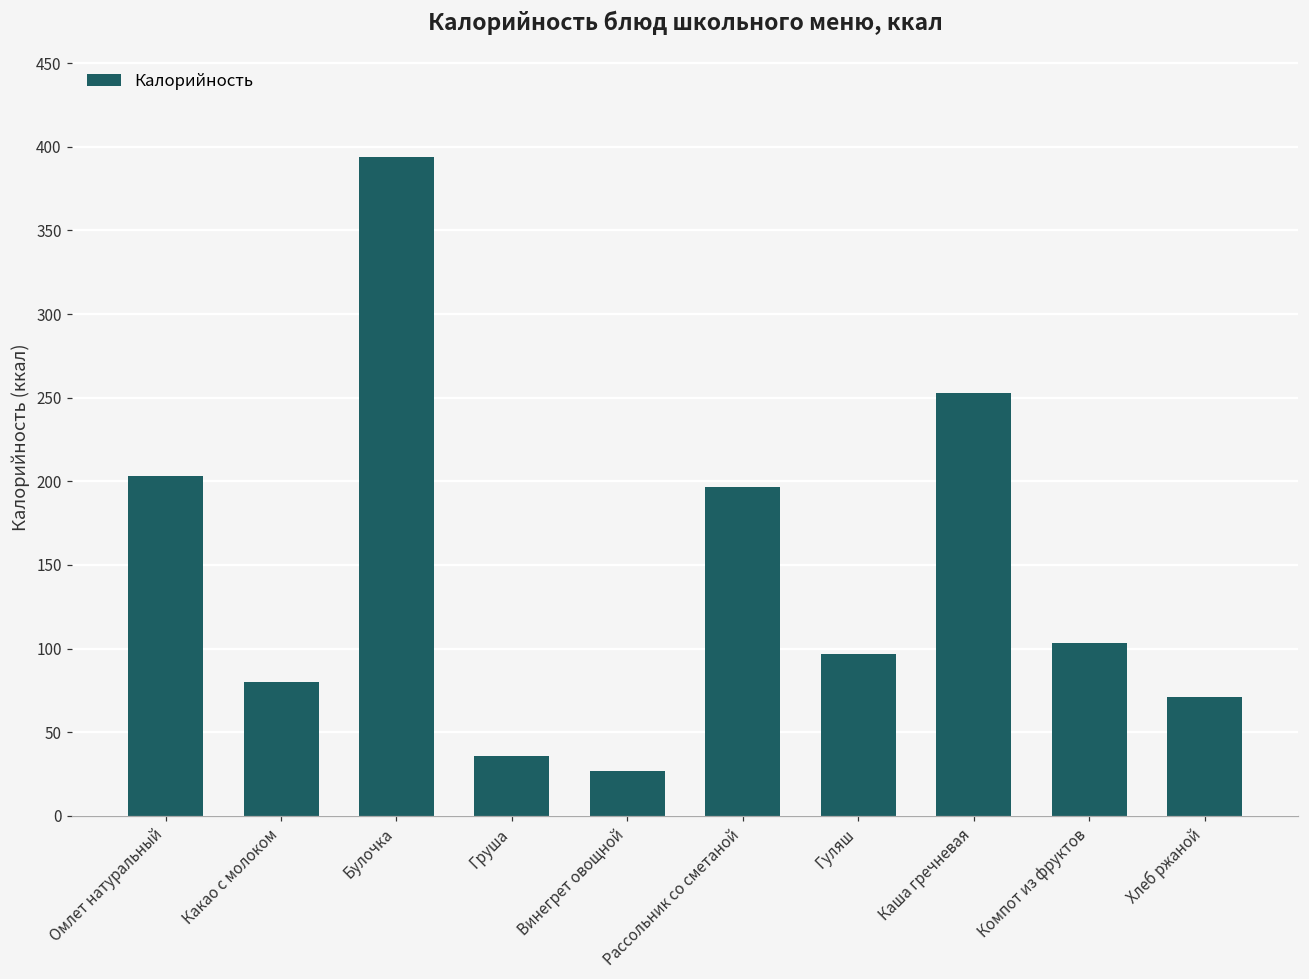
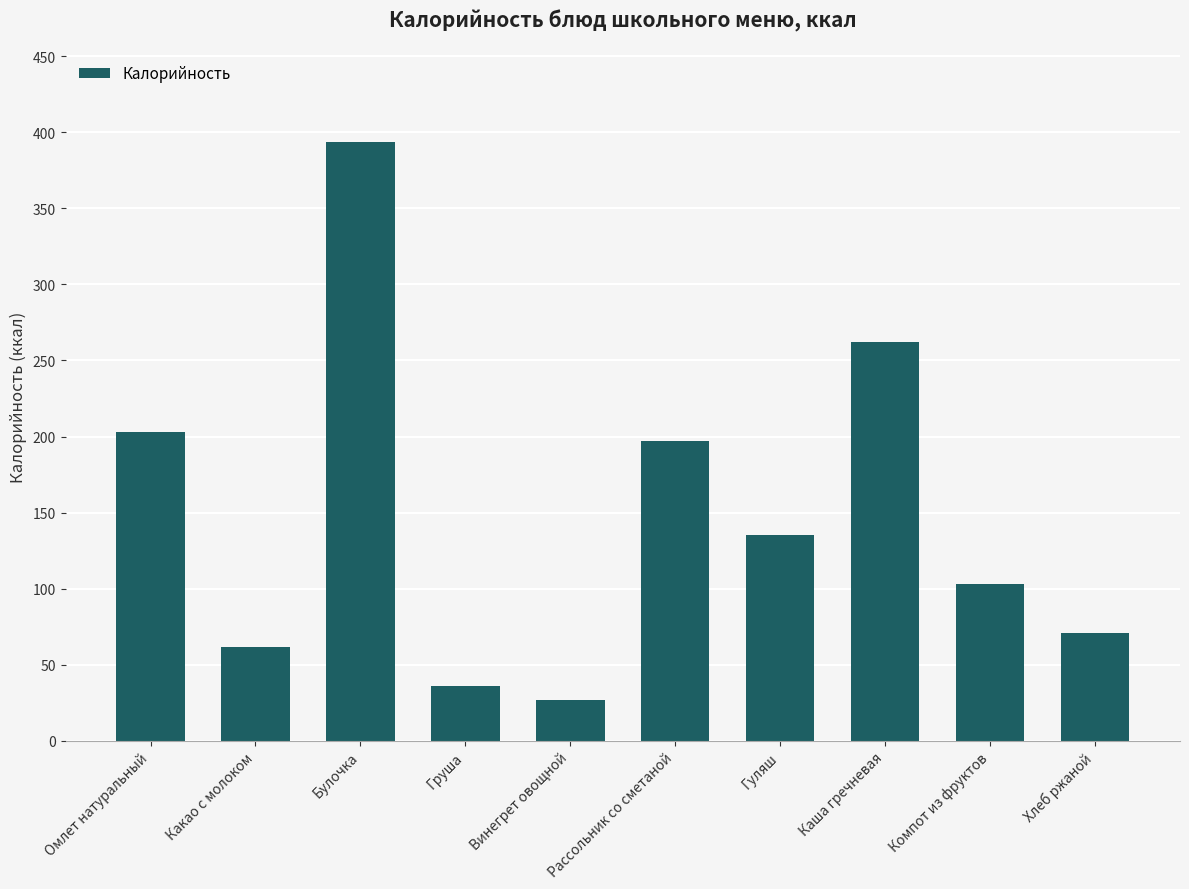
  {
    "Омлет натуральный": 203,
-   "Какао с молоком": 80,
+   "Какао с молоком": 61,
    "Булочка": 394,
    "Груша": 36,
    "Винегрет овощной": 27,
    "Рассольник со сметаной": 197,
-   "Гуляш": 97,
-   "Каша гречневая": 253,
+   "Гуляш": 135,
+   "Каша гречневая": 262,
    "Компот из фруктов": 103,
    "Хлеб ржаной": 71
  }
